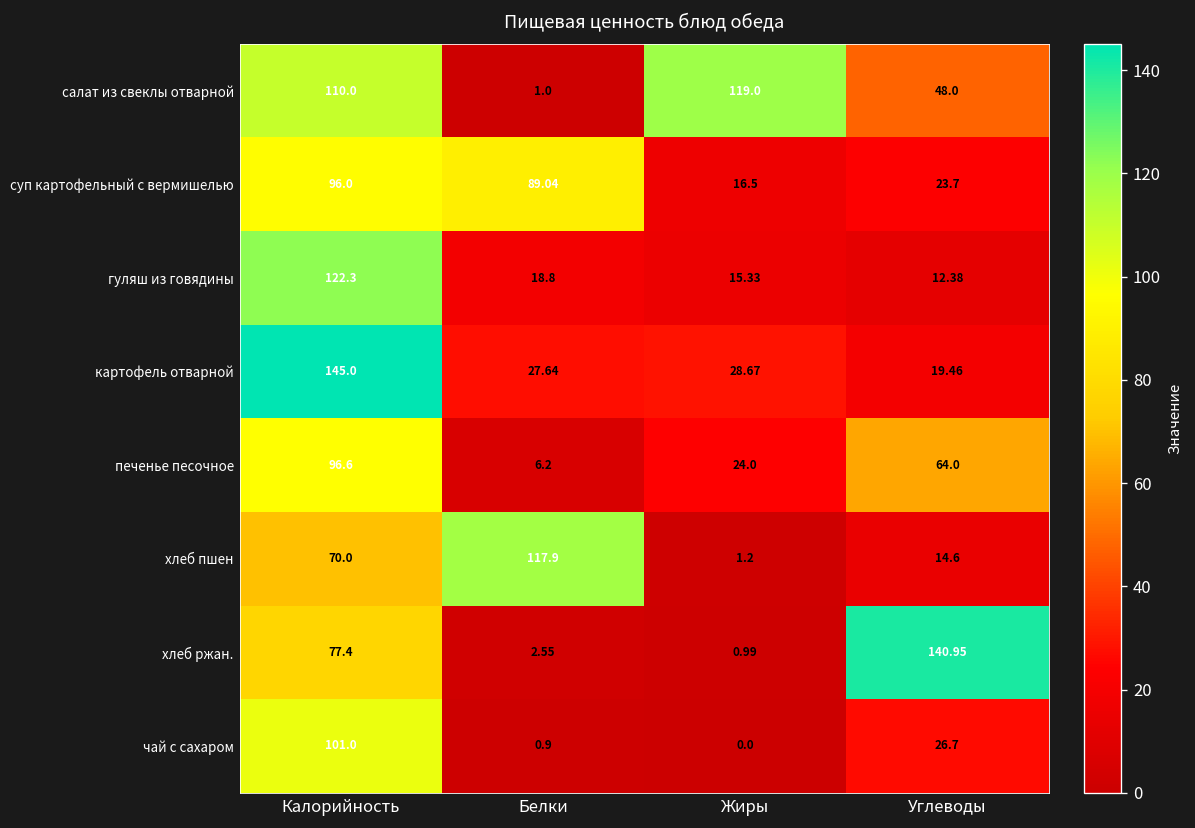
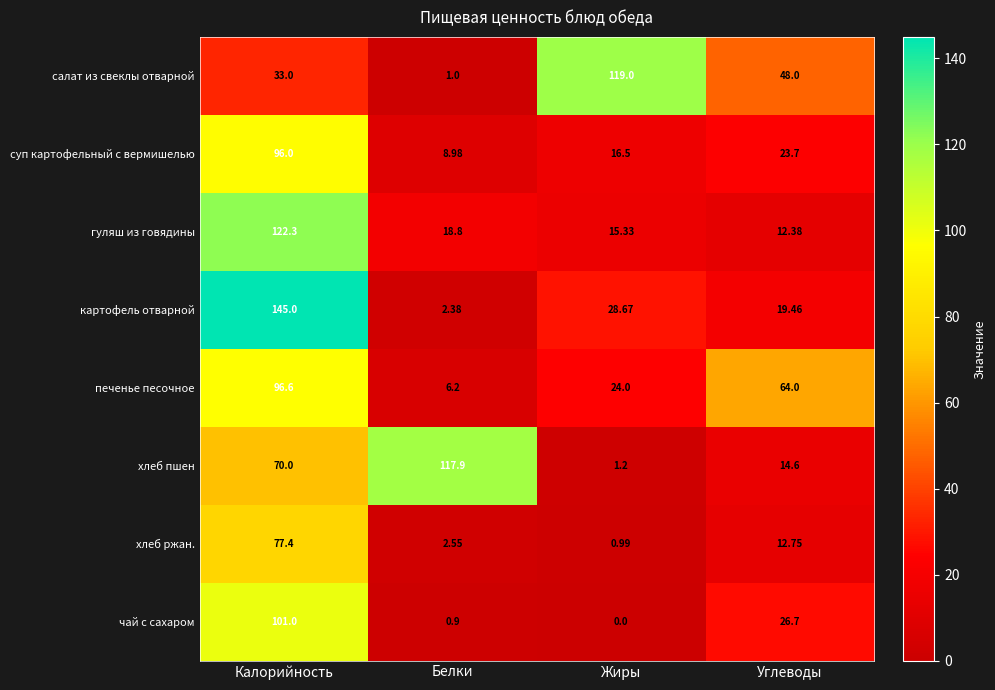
  {
    "салат из свеклы отварной": {
-     "Калорийность": 110.0,
+     "Калорийность": 33.0,
      "Белки": 1.0,
      "Жиры": 119.0,
      "Углеводы": 48.0
    },
    "суп картофельный с вермишелью": {
      "Калорийность": 96.0,
-     "Белки": 89.04,
+     "Белки": 8.98,
      "Жиры": 16.5,
      "Углеводы": 23.7
    },
    "гуляш из говядины": {
      "Калорийность": 122.3,
      "Белки": 18.8,
      "Жиры": 15.33,
      "Углеводы": 12.38
    },
    "картофель отварной": {
      "Калорийность": 145.0,
-     "Белки": 27.64,
+     "Белки": 2.38,
      "Жиры": 28.67,
      "Углеводы": 19.46
    },
    "печенье песочное": {
      "Калорийность": 96.6,
      "Белки": 6.2,
      "Жиры": 24.0,
      "Углеводы": 64.0
    },
    "хлеб пшен": {
      "Калорийность": 70.0,
      "Белки": 117.9,
      "Жиры": 1.2,
      "Углеводы": 14.6
    },
    "хлеб ржан.": {
      "Калорийность": 77.4,
      "Белки": 2.55,
      "Жиры": 0.99,
-     "Углеводы": 140.95
+     "Углеводы": 12.75
    },
    "чай с сахаром": {
      "Калорийность": 101.0,
      "Белки": 0.9,
      "Жиры": 0.0,
      "Углеводы": 26.7
    }
  }
